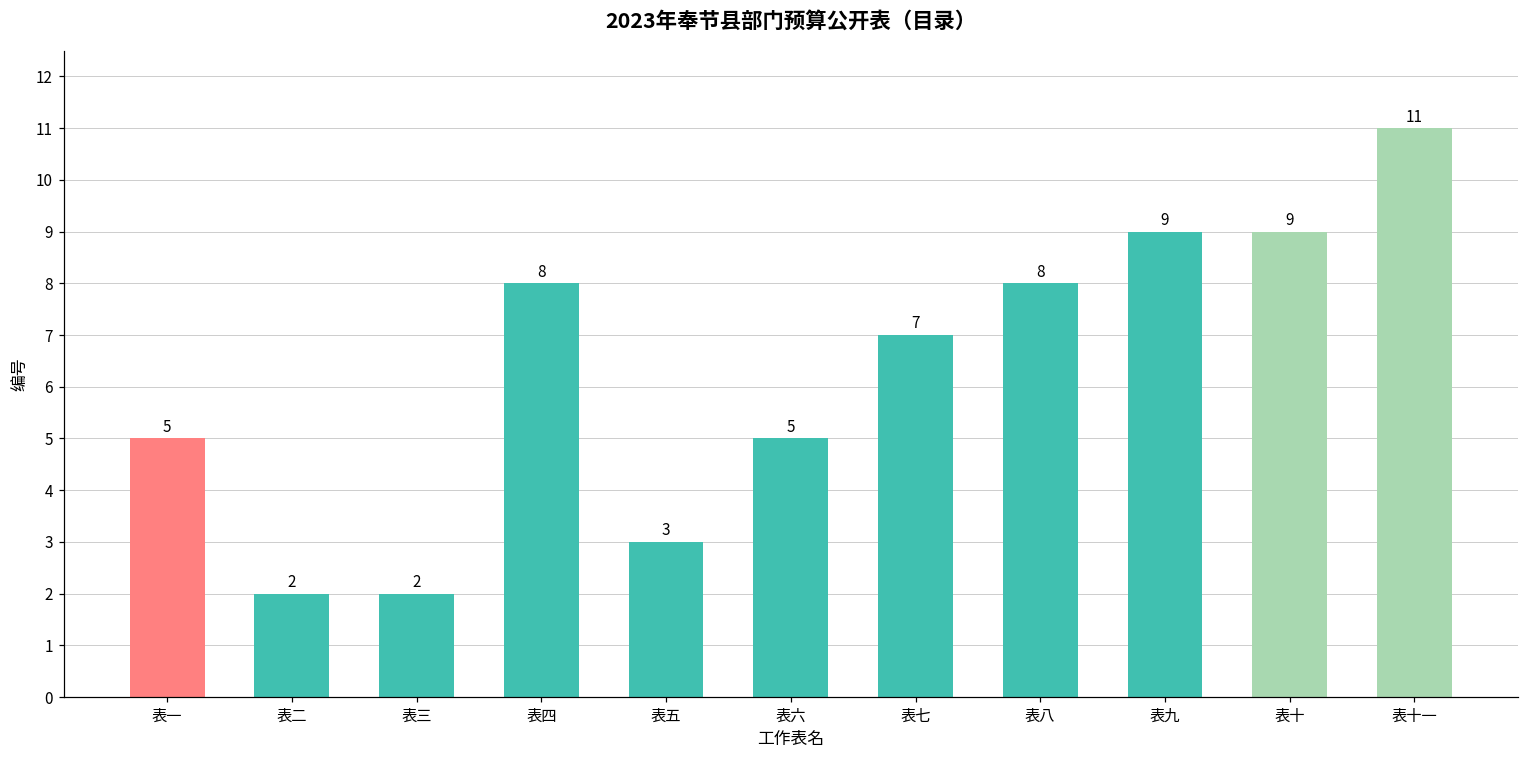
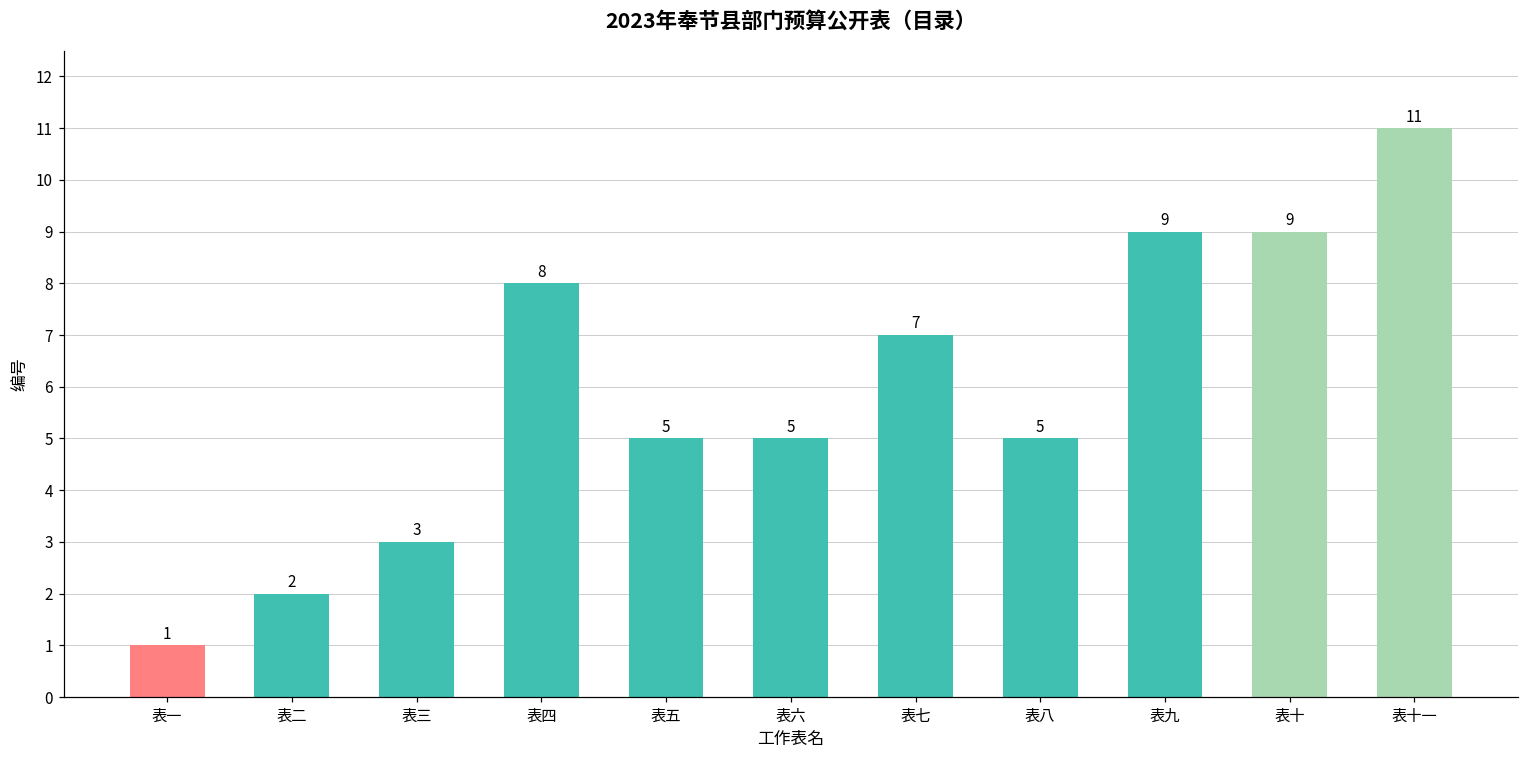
  {
-   "表一": 5,
+   "表一": 1,
    "表二": 2,
-   "表三": 2,
+   "表三": 3,
    "表四": 8,
-   "表五": 3,
+   "表五": 5,
    "表六": 5,
    "表七": 7,
-   "表八": 8,
+   "表八": 5,
    "表九": 9,
    "表十": 9,
    "表十一": 11
  }
